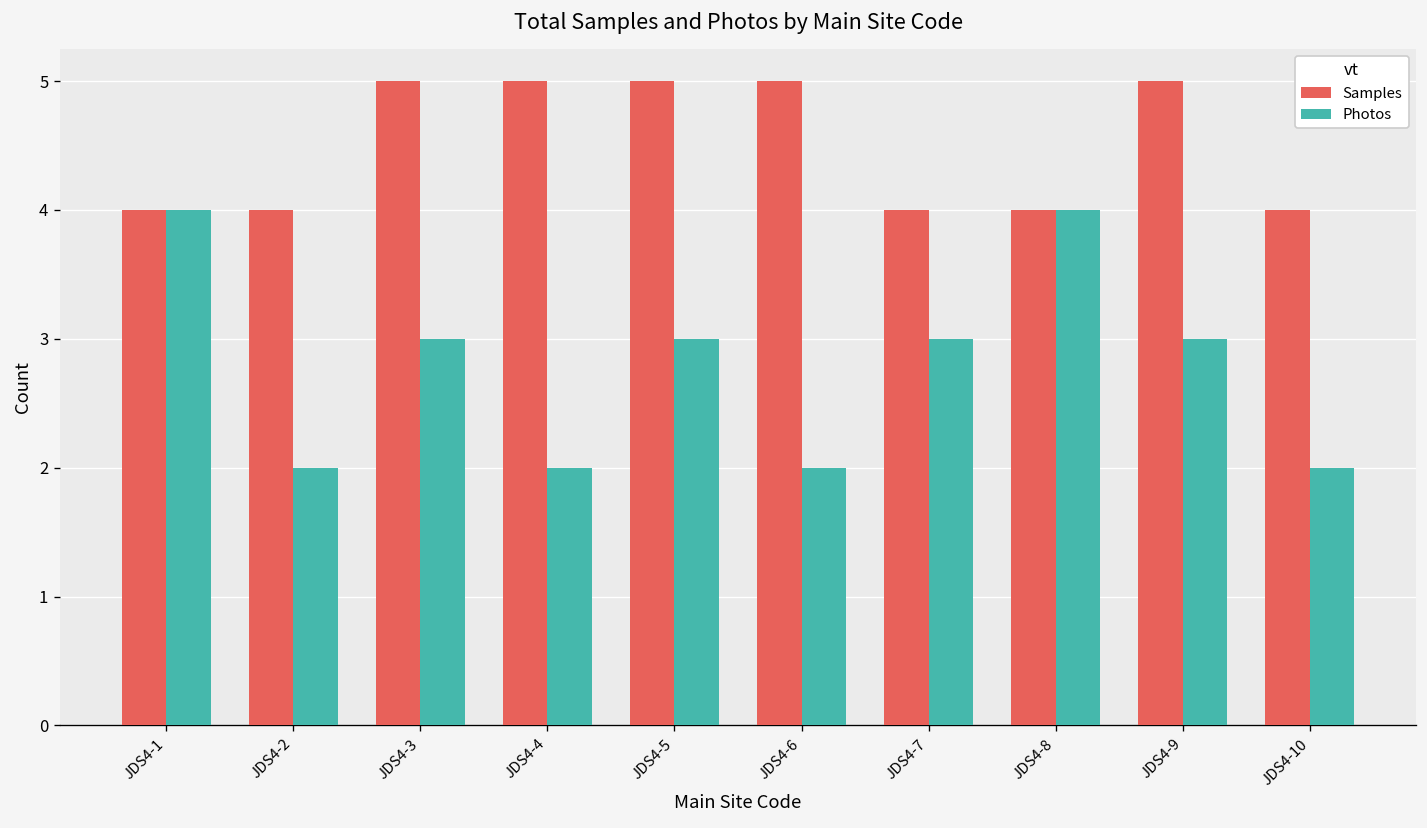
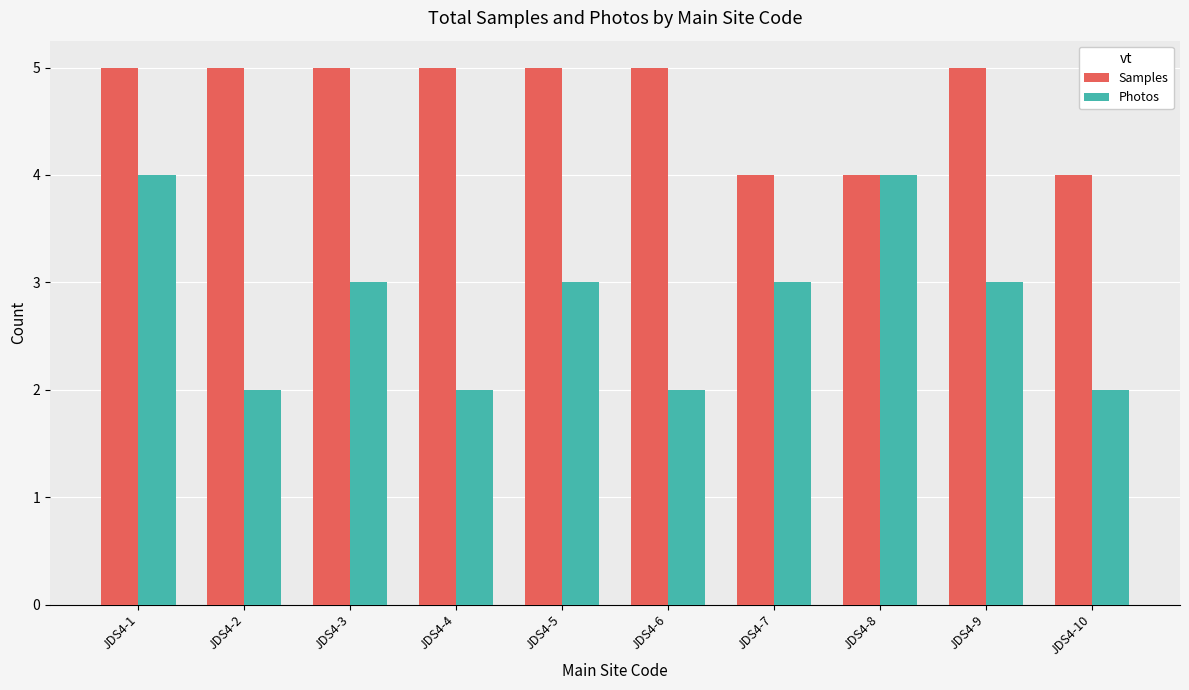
  {
    "Samples": {
-     "JDS4-1": 4,
-     "JDS4-2": 4,
+     "JDS4-1": 5,
+     "JDS4-2": 5,
      "JDS4-3": 5,
      "JDS4-4": 5,
      "JDS4-5": 5,
      "JDS4-6": 5,
      "JDS4-7": 4,
      "JDS4-8": 4,
      "JDS4-9": 5,
      "JDS4-10": 4
    },
    "Photos": {
      "JDS4-1": 4,
      "JDS4-2": 2,
      "JDS4-3": 3,
      "JDS4-4": 2,
      "JDS4-5": 3,
      "JDS4-6": 2,
      "JDS4-7": 3,
      "JDS4-8": 4,
      "JDS4-9": 3,
      "JDS4-10": 2
    }
  }
